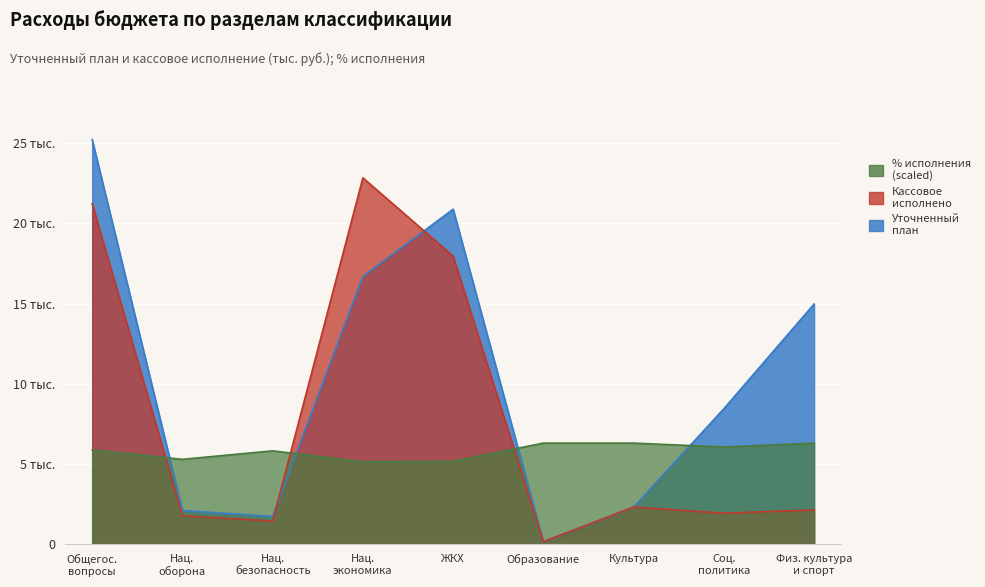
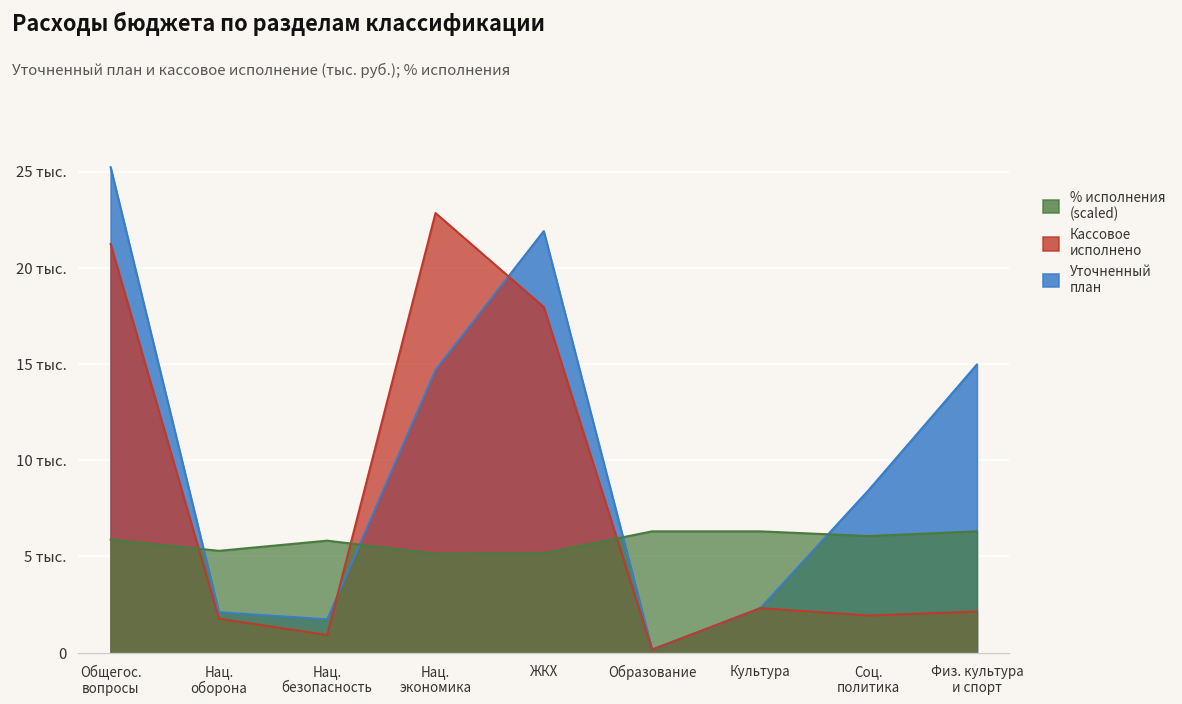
  {
    "Уточненный план": {
      "Общегос. вопросы": "25.2 тыс.",
      "Нац. оборона": "2.1 тыс.",
      "Нац. безопасность": "1.7 тыс.",
-     "Нац. экономика": "16.7 тыс.",
-     "ЖКХ": "20.9 тыс.",
+     "Нац. экономика": "14.7 тыс.",
+     "ЖКХ": "21.9 тыс.",
      "Соц. политика": "8.4 тыс.",
      "Физ. культура и спорт": "15.0 тыс."
    },
    "Кассовое исполнено": {
      "Общегос. вопросы": "21.2 тыс.",
      "Нац. оборона": "1.8 тыс.",
-     "Нац. безопасность": "1.4 тыс.",
+     "Нац. безопасность": "0.9 тыс.",
      "Нац. экономика": "22.8 тыс.",
      "ЖКХ": "18.0 тыс.",
      "Соц. политика": "1.9 тыс.",
      "Физ. культура и спорт": "2.1 тыс."
    },
    "% исполнения (scaled)": {
      "Общегос. вопросы": "5.9 тыс.",
      "Нац. оборона": "5.3 тыс.",
      "Нац. безопасность": "5.8 тыс.",
      "Нац. экономика": "5.1 тыс.",
      "ЖКХ": "5.2 тыс.",
      "Образование": "6.3 тыс.",
      "Культура": "6.3 тыс.",
      "Соц. политика": "6.1 тыс.",
      "Физ. культура и спорт": "6.3 тыс."
    }
  }
